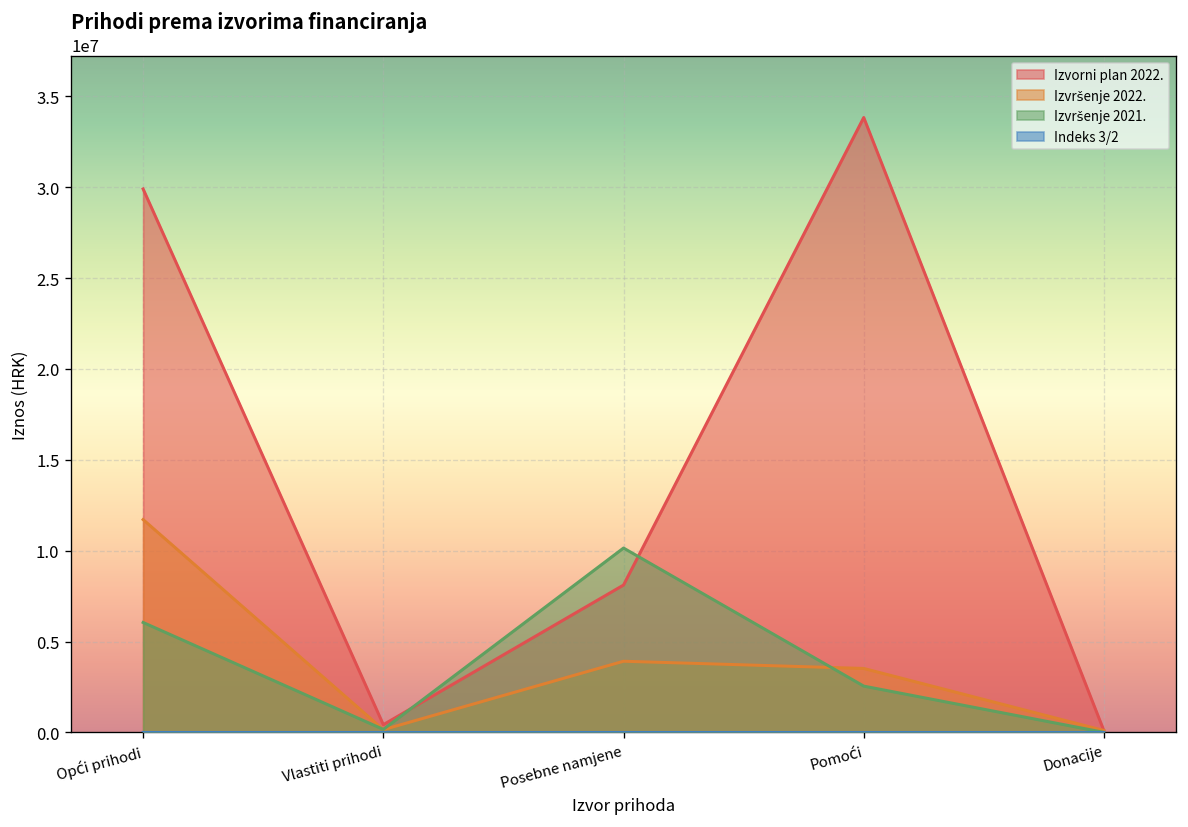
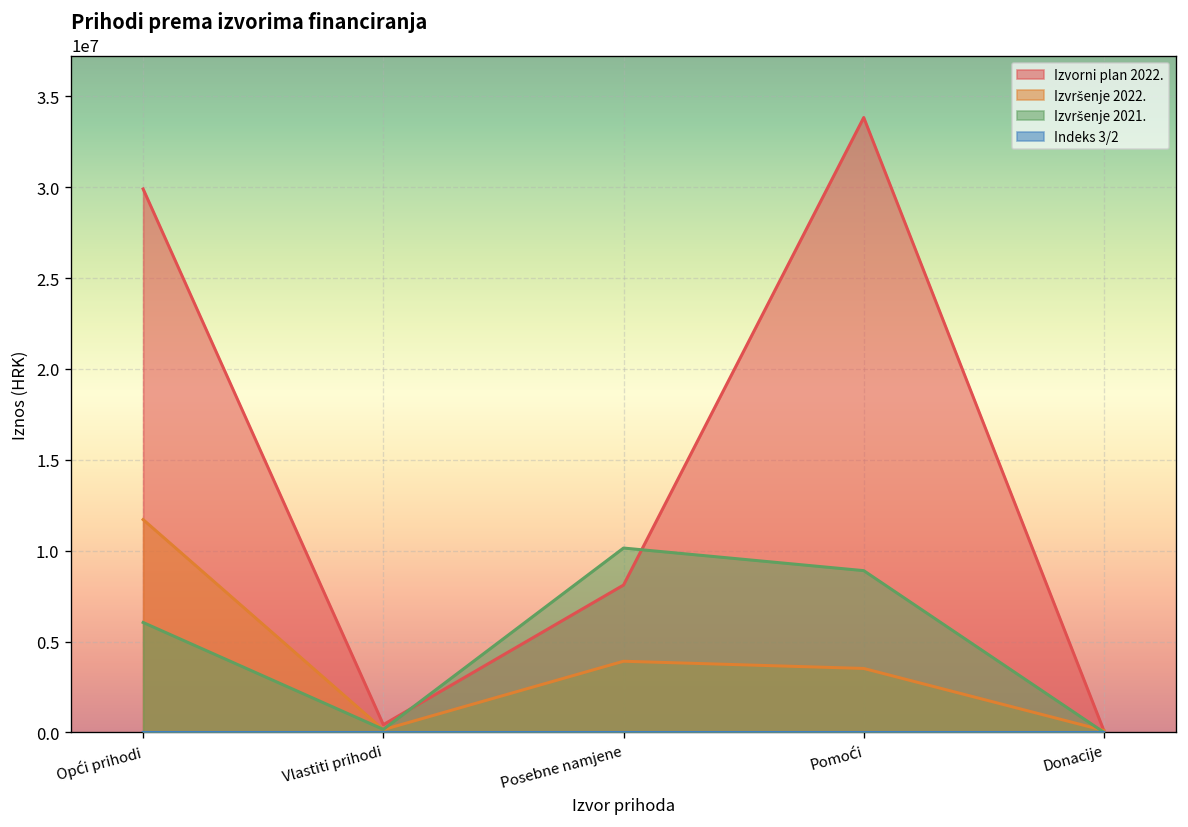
  {
    "Izvršenje 2021.": {
      "Opći prihodi": 6100000,
      "Posebne namjene": 10100000,
-     "Pomoći": 2600000
+     "Pomoći": 8900000
    },
    "Indeks 3/2": {
      "Opći prihodi": 0,
      "Posebne namjene": 0,
      "Pomoći": 0
    }
  }
